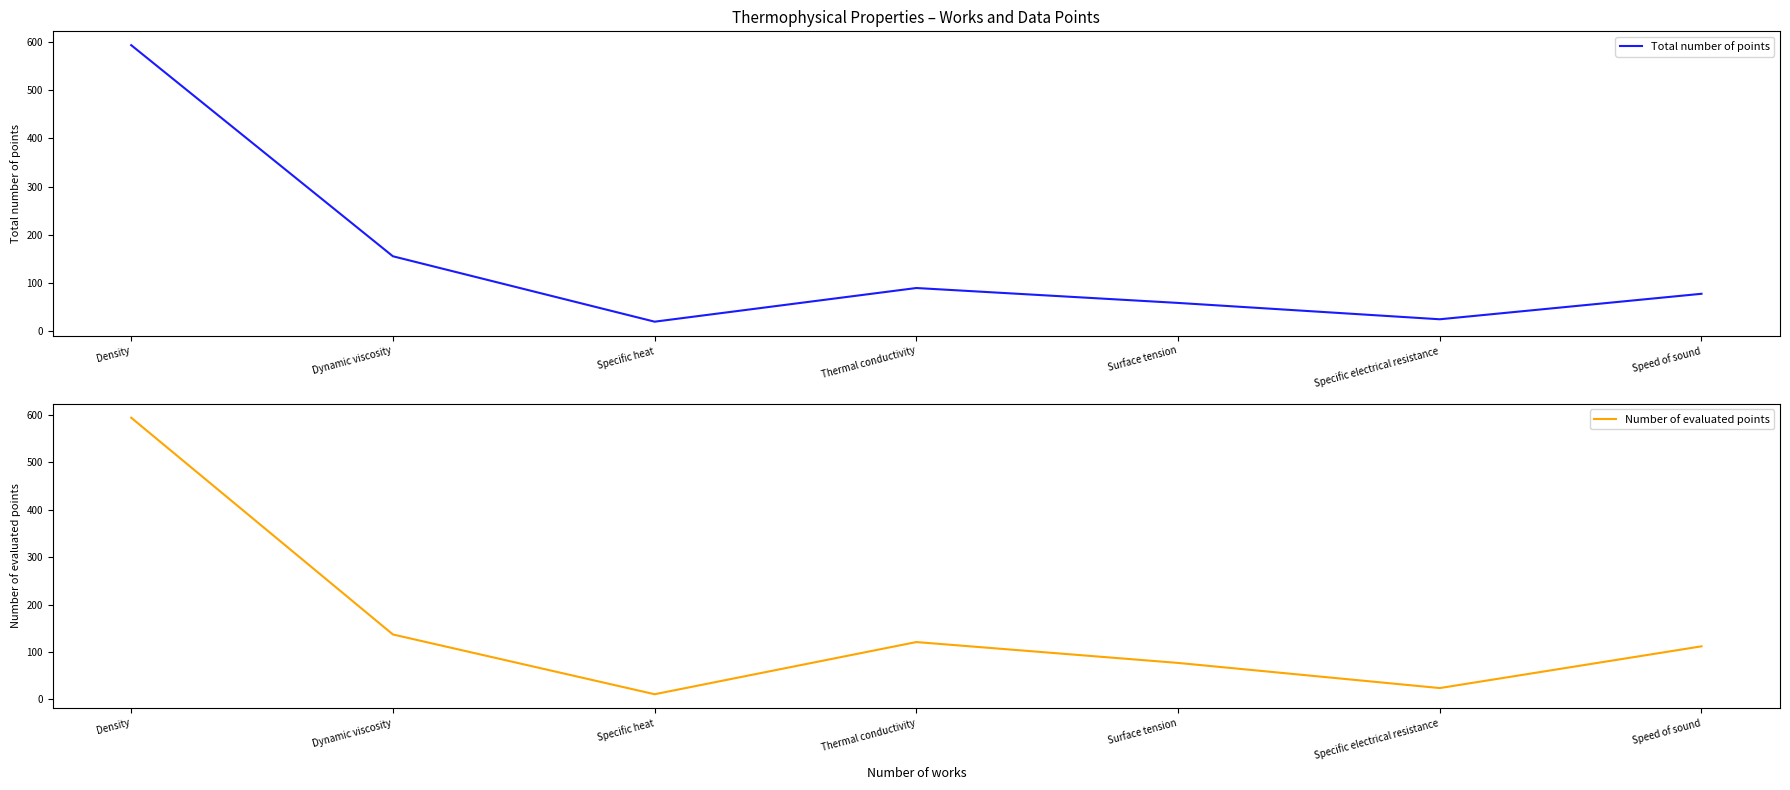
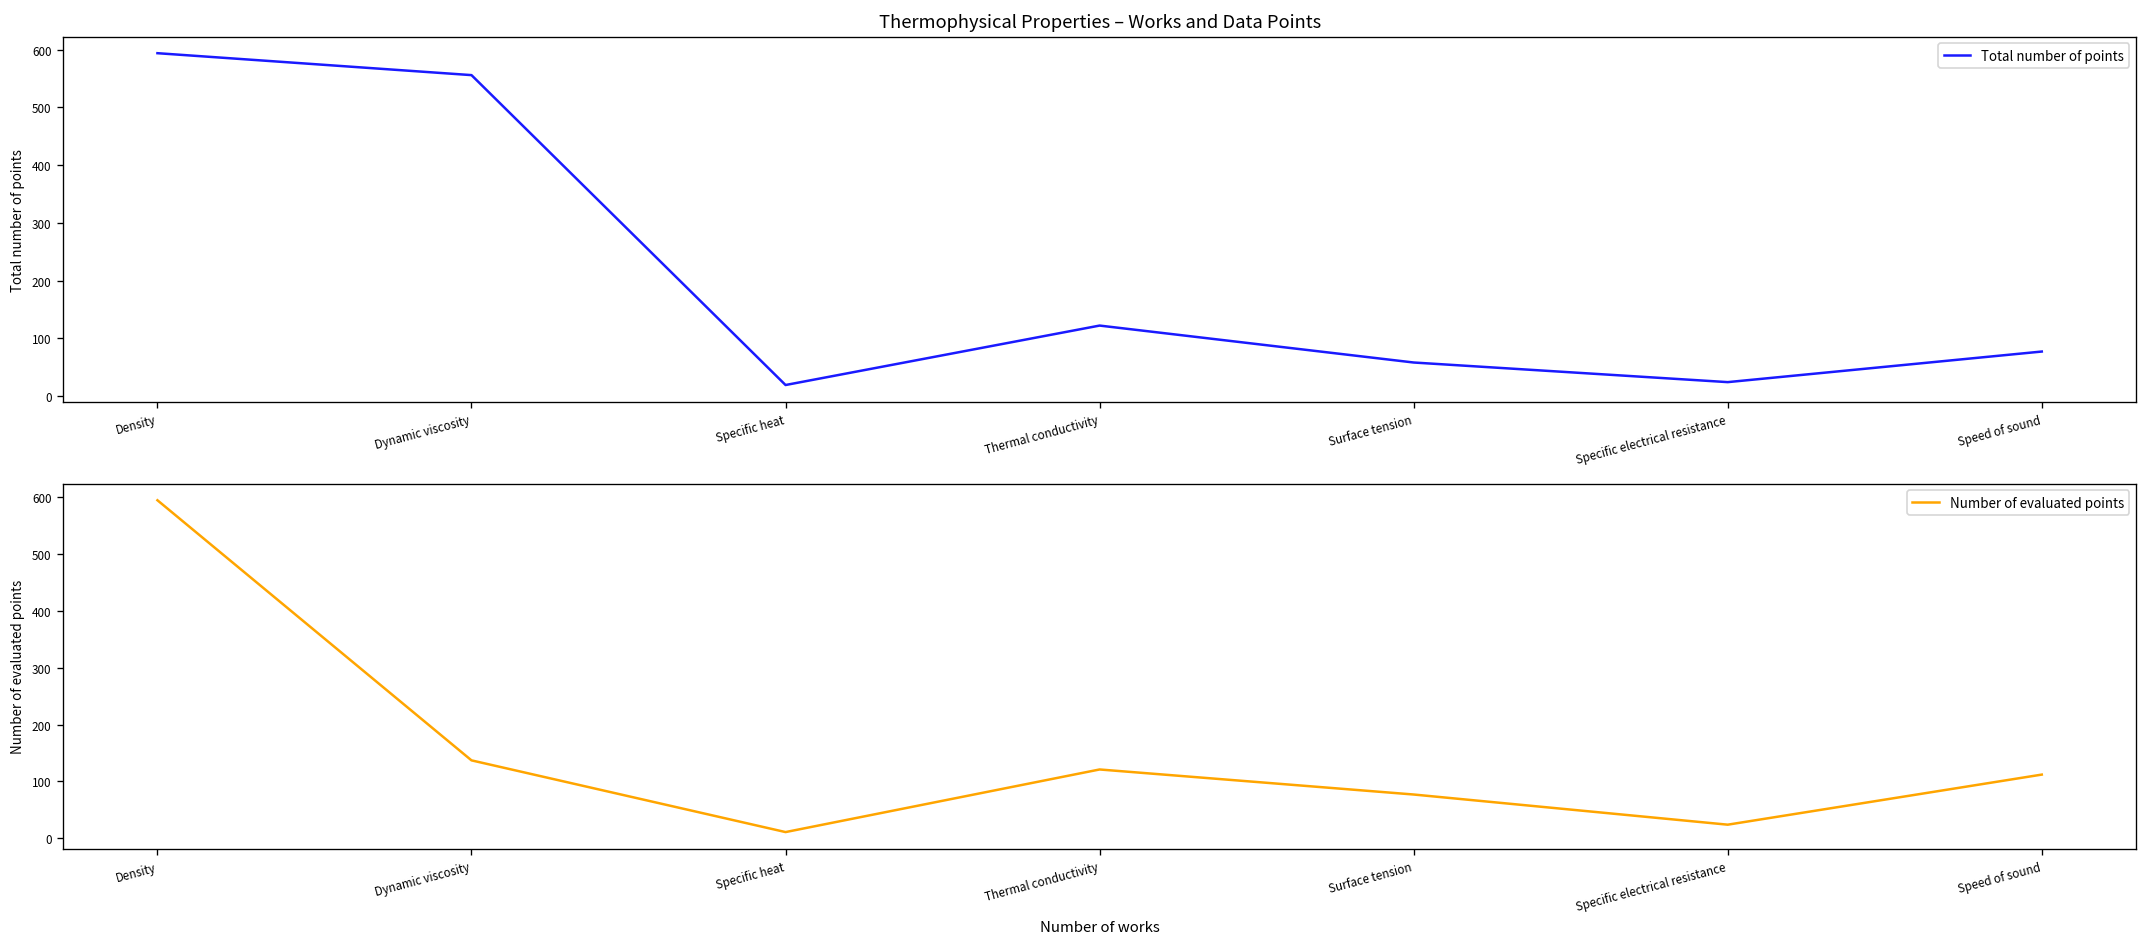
  {
    "Thermophysical Properties – Works and Data Points": {
      "Density": 590,
-     "Dynamic viscosity": 160,
+     "Dynamic viscosity": 560,
      "Specific heat": 20,
-     "Thermal conductivity": 90,
+     "Thermal conductivity": 120,
      "Surface tension": 60,
      "Specific electrical resistance": 20,
      "Speed of sound": 80
    }
  }
